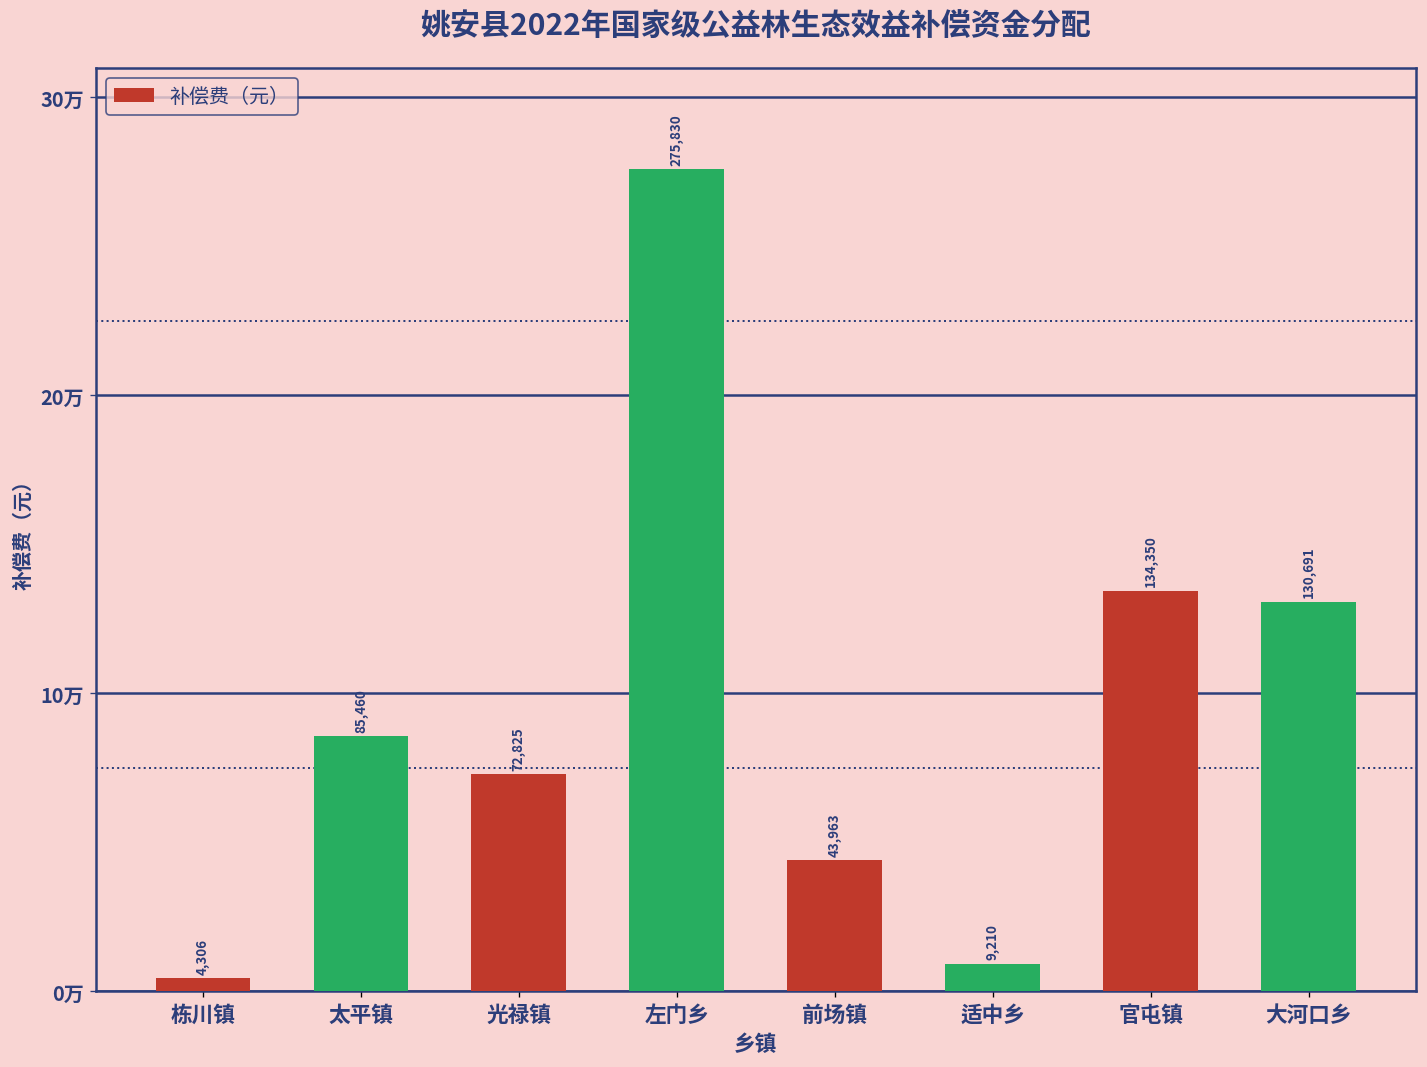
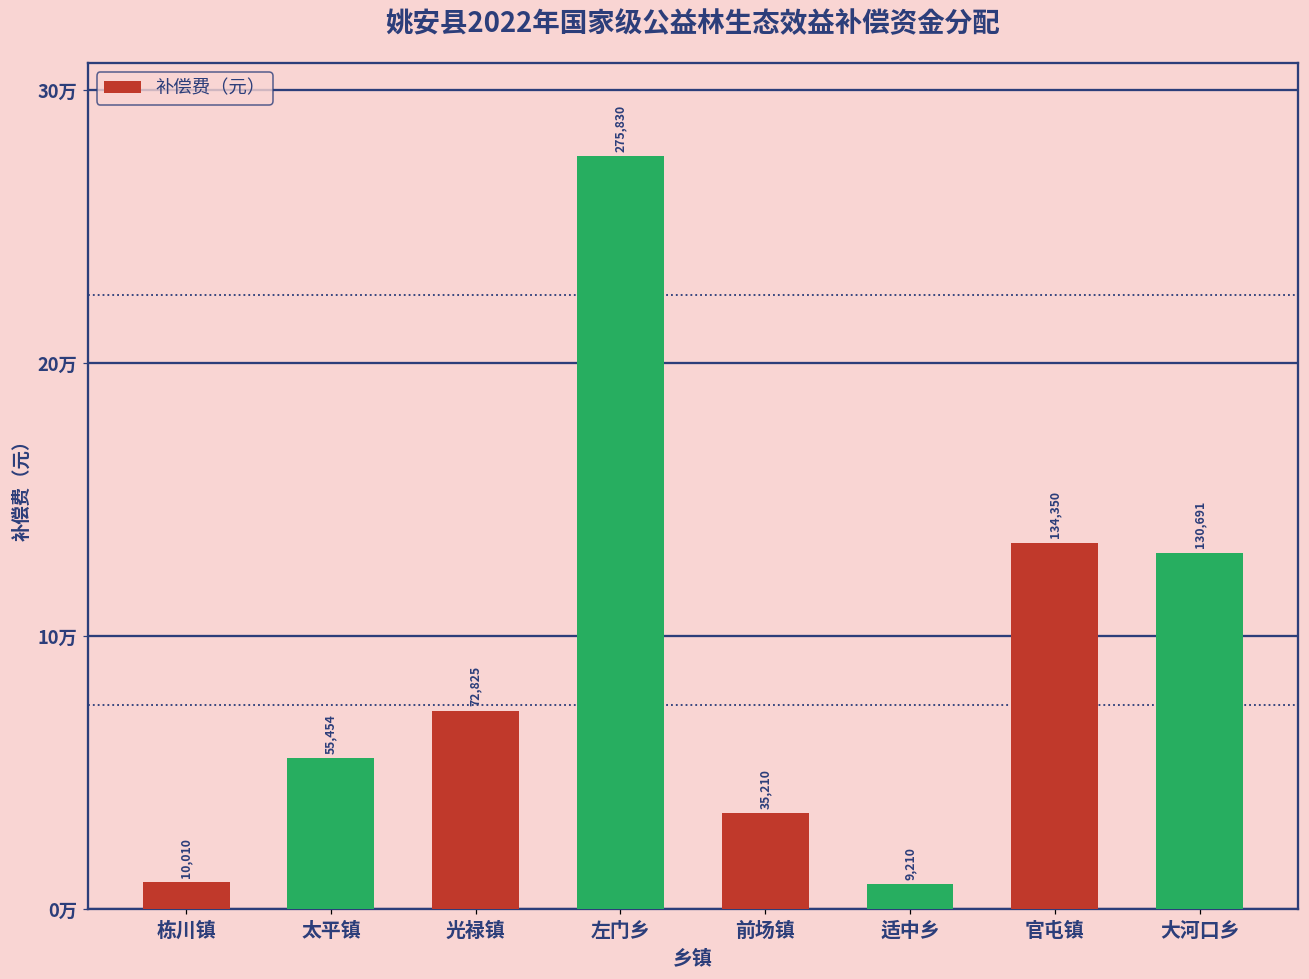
  {
-   "栋川镇": "4,306",
-   "太平镇": "85,460",
+   "栋川镇": "10,010",
+   "太平镇": "55,454",
    "光禄镇": "72,825",
    "左门乡": "275,830",
-   "前场镇": "43,963",
+   "前场镇": "35,210",
    "适中乡": "9,210",
    "官屯镇": "134,350",
    "大河口乡": "130,691"
  }
